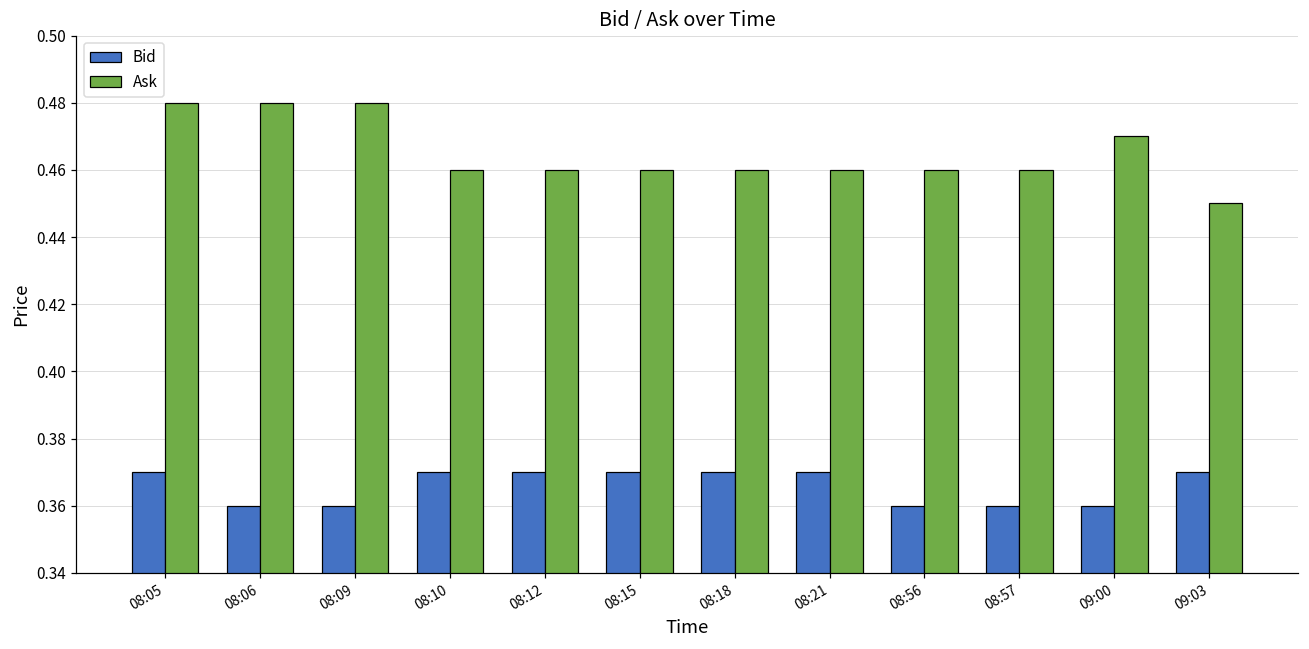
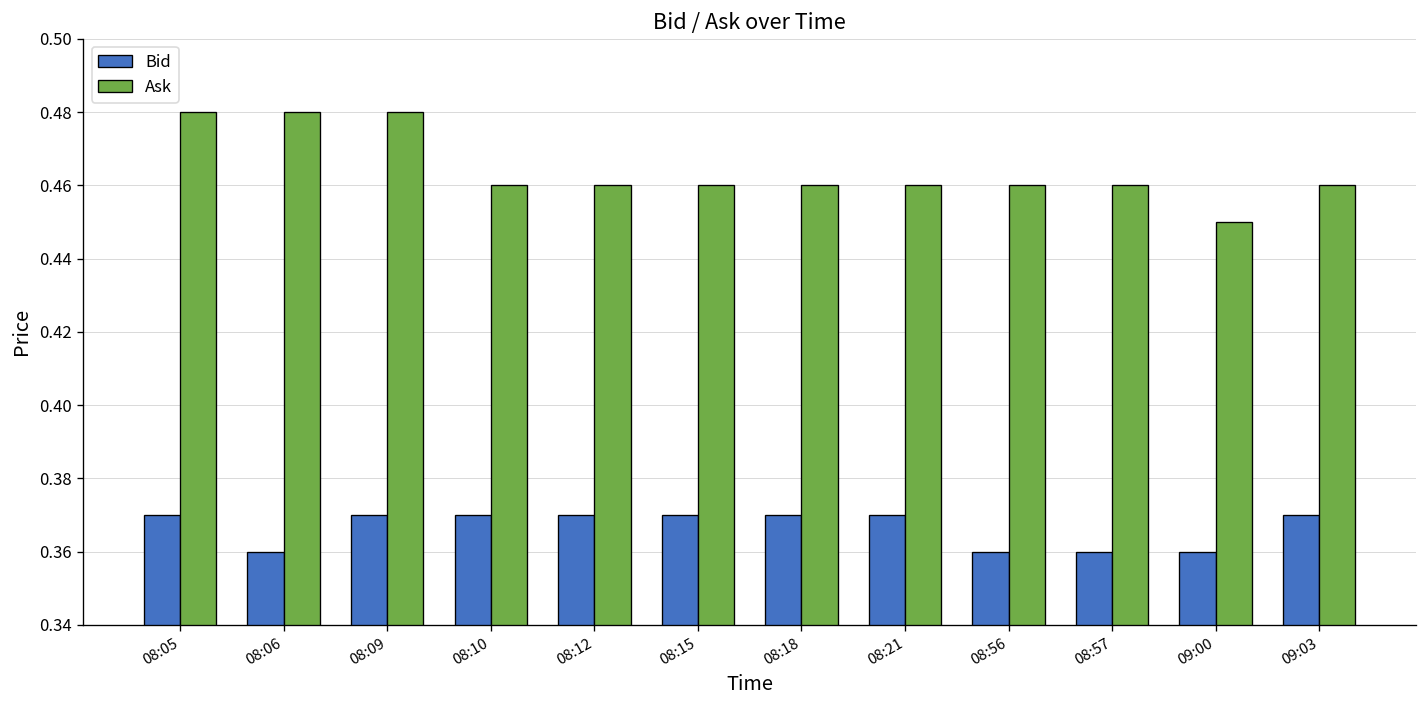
  {
    "Bid": {
      "08:05": 0.37,
      "08:06": 0.36,
-     "08:09": 0.36,
+     "08:09": 0.37,
      "08:10": 0.37,
      "08:12": 0.37,
      "08:15": 0.37,
      "08:18": 0.37,
      "08:21": 0.37,
      "08:56": 0.36,
      "08:57": 0.36,
      "09:00": 0.36,
      "09:03": 0.37
    },
    "Ask": {
      "08:05": 0.48,
      "08:06": 0.48,
      "08:09": 0.48,
      "08:10": 0.46,
      "08:12": 0.46,
      "08:15": 0.46,
      "08:18": 0.46,
      "08:21": 0.46,
      "08:56": 0.46,
      "08:57": 0.46,
-     "09:00": 0.47,
-     "09:03": 0.45
+     "09:00": 0.45,
+     "09:03": 0.46
    }
  }
